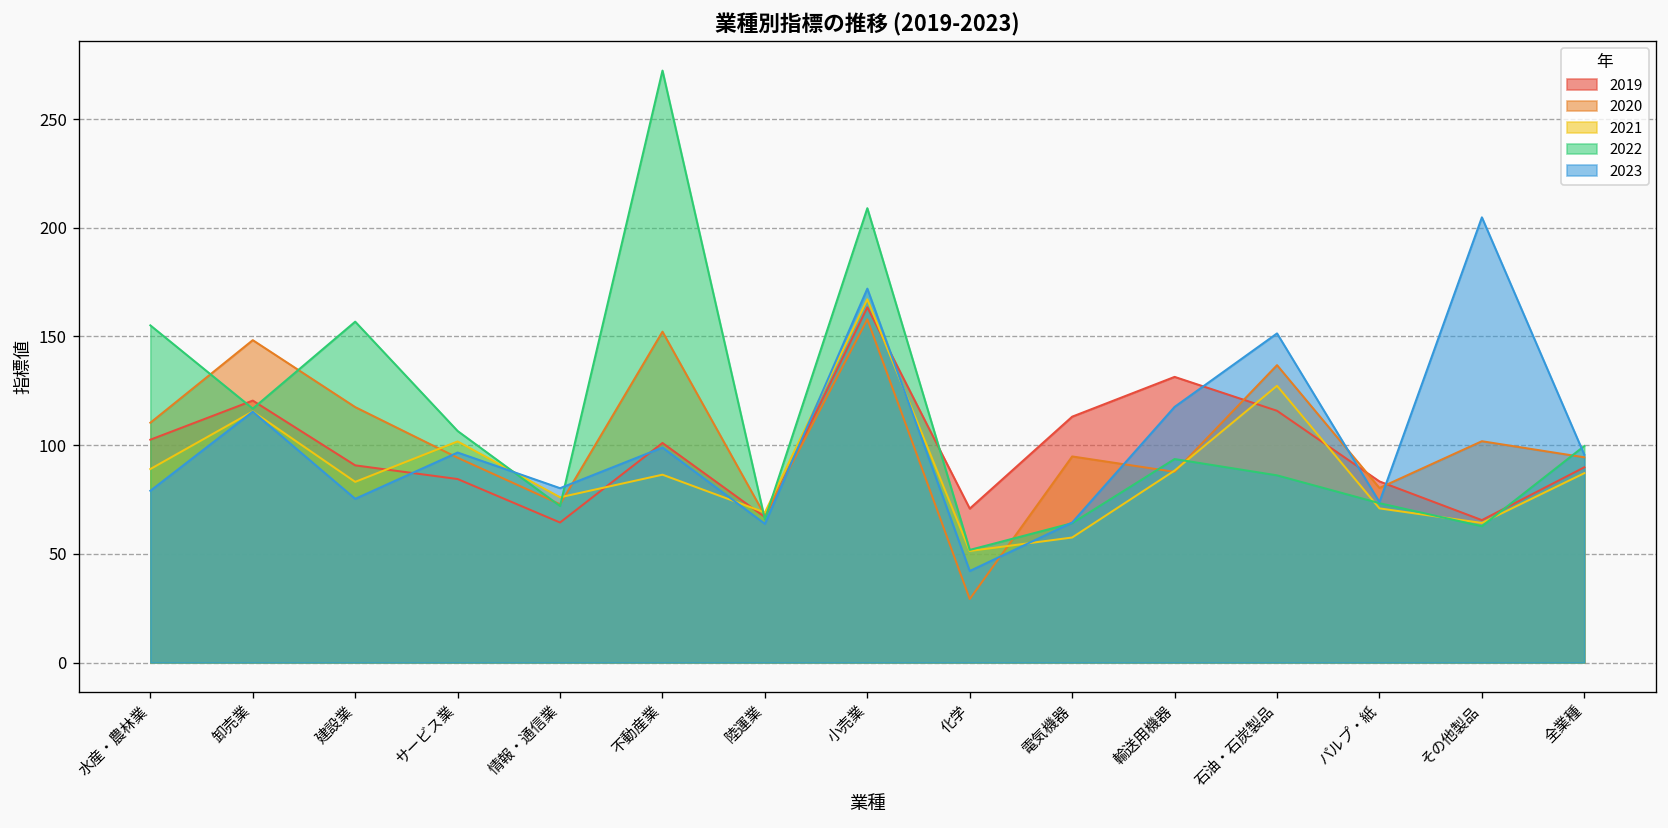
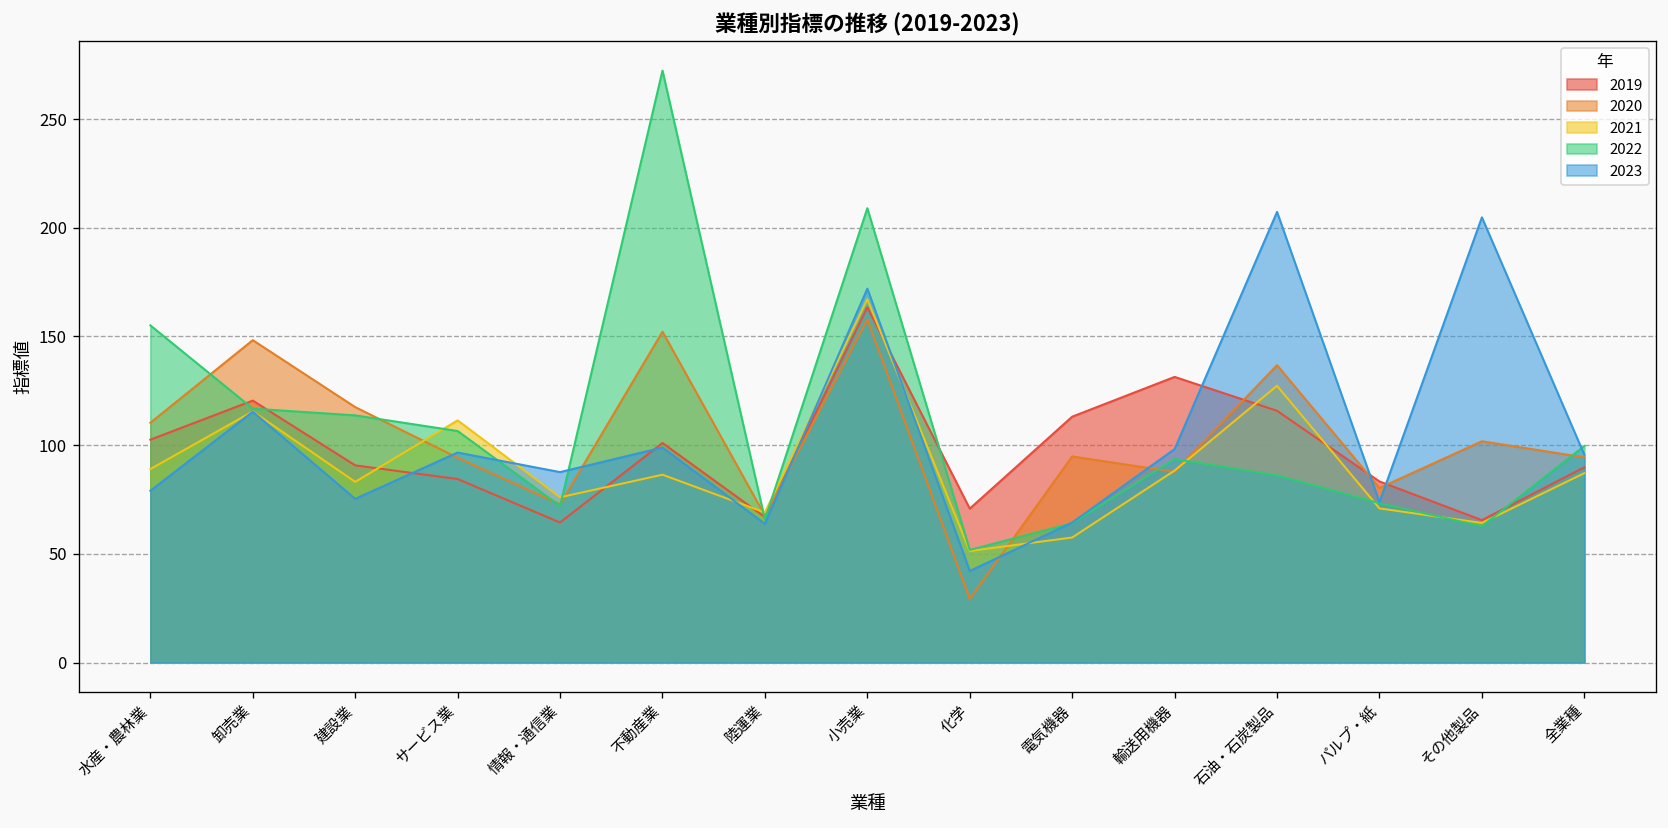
  {
    "2021": {
      "水産・農林業": 89,
      "建設業": 83,
-     "サービス業": 102,
+     "サービス業": 111,
      "情報・通信業": 76,
      "不動産業": 86,
      "小売業": 167,
      "電気機器": 58,
      "石油・石炭製品": 127,
      "パルプ・紙": 71,
      "全業種": 87
    },
    "2022": {
      "水産・農林業": 155,
-     "建設業": 157,
+     "建設業": 114,
      "サービス業": 107,
      "不動産業": 272,
      "小売業": 209,
      "輸送用機器": 94,
      "石油・石炭製品": 86,
      "その他製品": 63,
      "全業種": 100
    },
    "2023": {
      "水産・農林業": 79,
      "建設業": 75,
      "サービス業": 97,
-     "情報・通信業": 80,
+     "情報・通信業": 88,
      "不動産業": 99,
      "陸運業": 64,
      "小売業": 172,
      "化学": 42,
-     "輸送用機器": 118,
-     "石油・石炭製品": 151,
+     "輸送用機器": 98,
+     "石油・石炭製品": 207,
      "その他製品": 205
    }
  }
